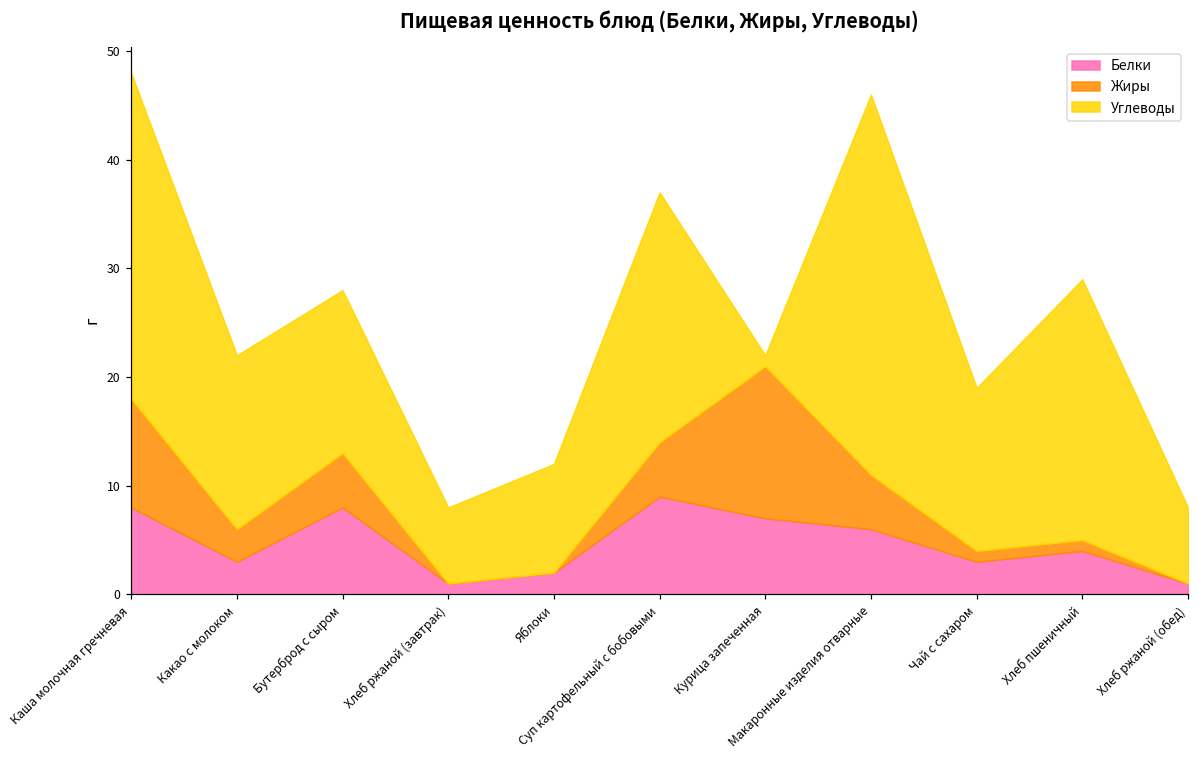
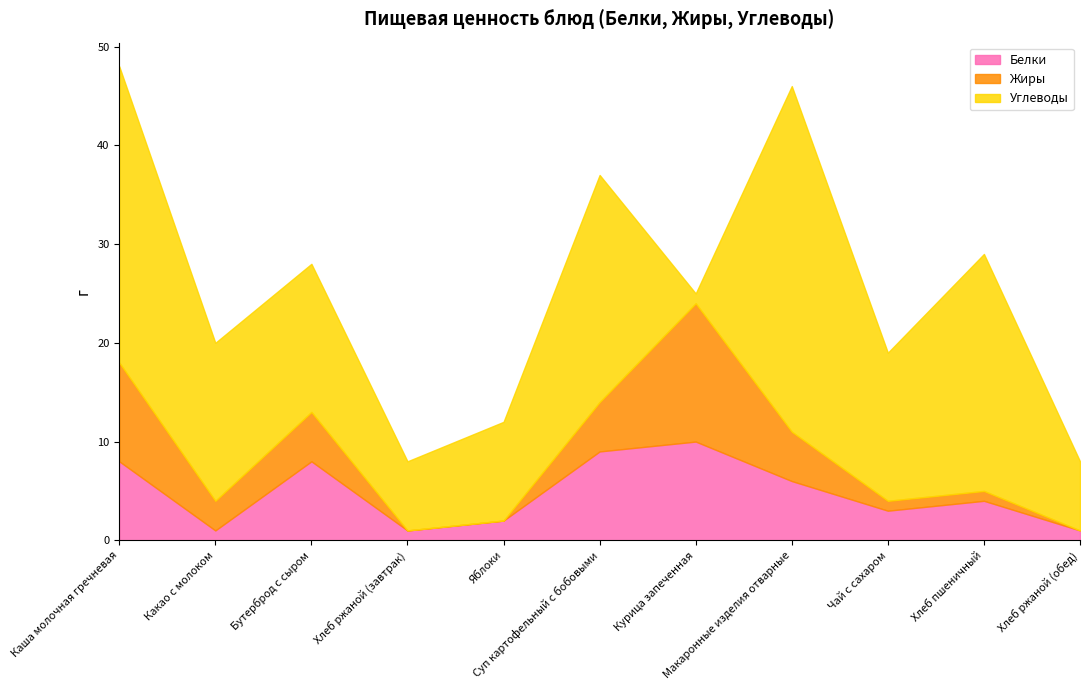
  {
    "Белки": {
      "Каша молочная гречневая": 8,
-     "Какао с молоком": 3,
+     "Какао с молоком": 1,
      "Бутерброд с сыром": 8,
      "Суп картофельный с бобовыми": 9,
-     "Курица запеченная": 7,
+     "Курица запеченная": 10,
      "Макаронные изделия отварные": 6,
      "Чай с сахаром": 3,
      "Хлеб пшеничный": 4
    },
    "Жиры": {
      "Каша молочная гречневая": 10,
      "Какао с молоком": 3,
      "Бутерброд с сыром": 5,
      "Суп картофельный с бобовыми": 5,
      "Курица запеченная": 14,
      "Макаронные изделия отварные": 5,
      "Чай с сахаром": 1,
      "Хлеб пшеничный": 1
    },
    "Углеводы": {
      "Каша молочная гречневая": 30,
      "Какао с молоком": 16,
      "Бутерброд с сыром": 15,
      "Хлеб ржаной (завтрак)": 7,
      "Яблоки": 10,
      "Суп картофельный с бобовыми": 23,
      "Курица запеченная": 1,
      "Макаронные изделия отварные": 35,
      "Чай с сахаром": 15,
      "Хлеб пшеничный": 24,
      "Хлеб ржаной (обед)": 7
    }
  }
